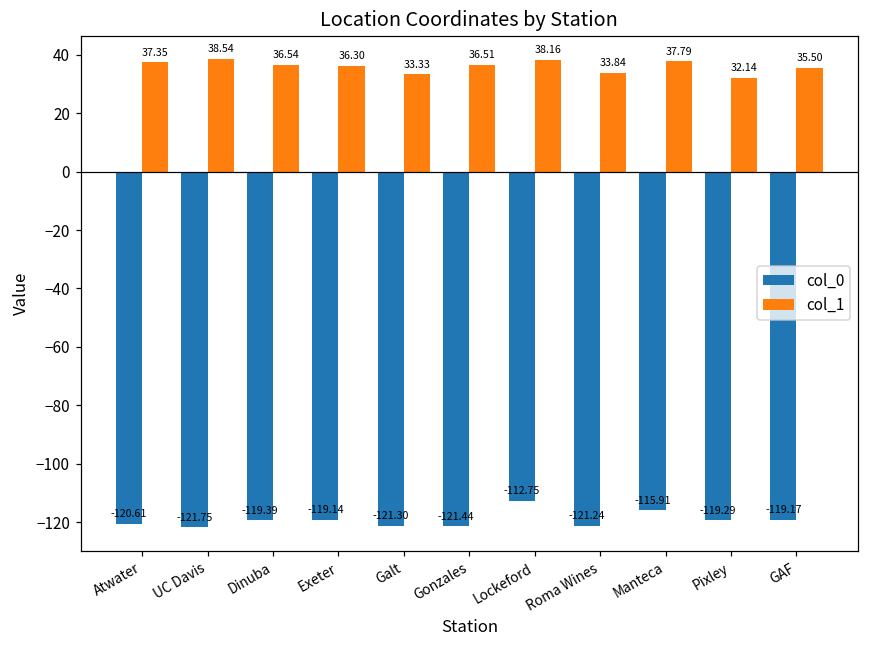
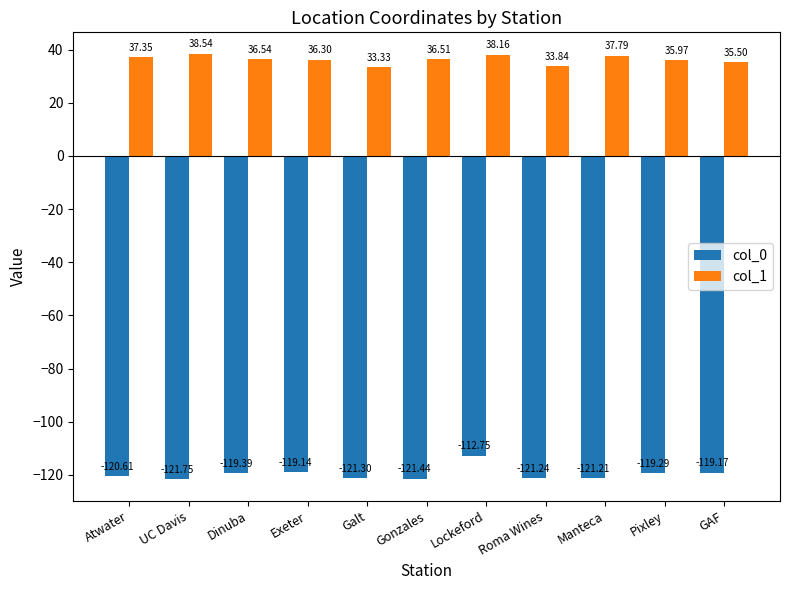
  {
    "col_0": {
      "Atwater": -120.61,
      "UC Davis": -121.75,
      "Dinuba": -119.39,
      "Exeter": -119.14,
      "Galt": -121.30,
      "Gonzales": -121.44,
      "Lockeford": -112.75,
      "Roma Wines": -121.24,
-     "Manteca": -115.91,
+     "Manteca": -121.21,
      "Pixley": -119.29,
      "GAF": -119.17
    },
    "col_1": {
      "Atwater": 37.35,
      "UC Davis": 38.54,
      "Dinuba": 36.54,
      "Exeter": 36.30,
      "Galt": 33.33,
      "Gonzales": 36.51,
      "Lockeford": 38.16,
      "Roma Wines": 33.84,
      "Manteca": 37.79,
-     "Pixley": 32.14,
+     "Pixley": 35.97,
      "GAF": 35.50
    }
  }
